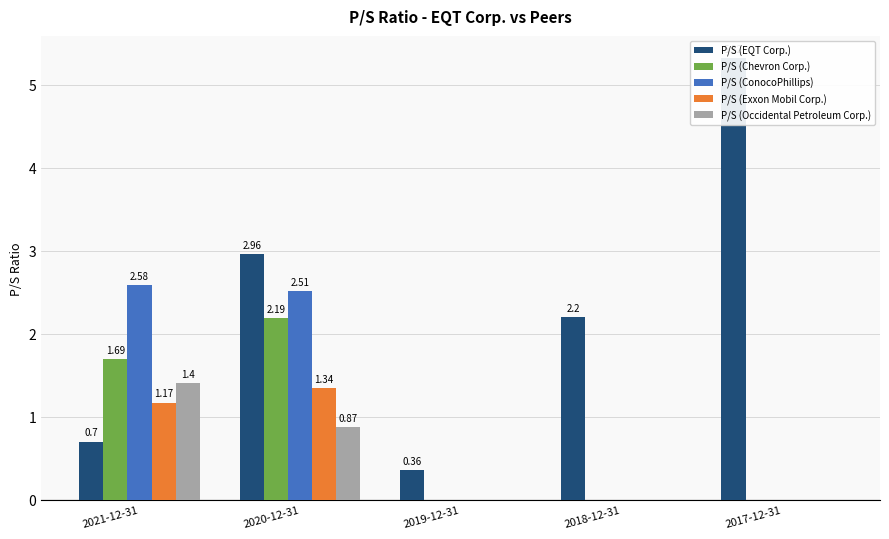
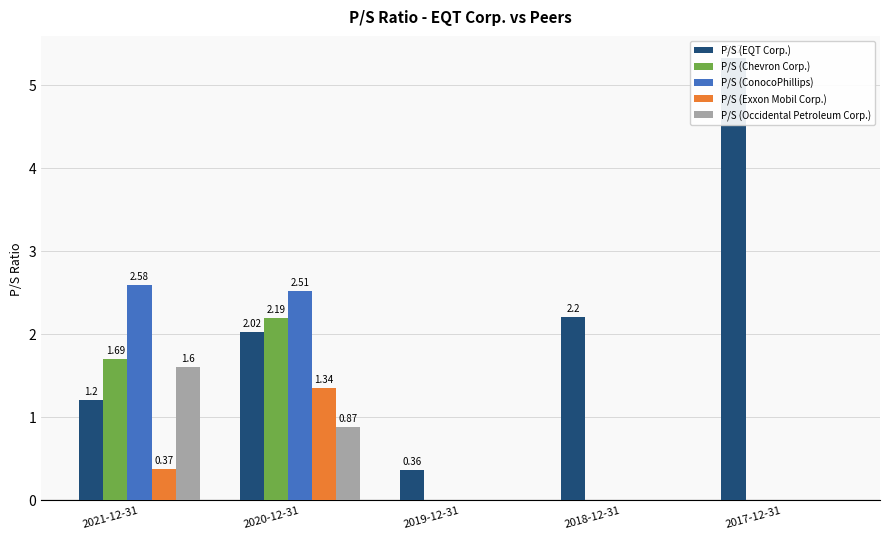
  {
    "P/S (EQT Corp.)": {
-     "2021-12-31": 0.7,
-     "2020-12-31": 2.96,
+     "2021-12-31": 1.2,
+     "2020-12-31": 2.02,
      "2019-12-31": 0.36,
      "2018-12-31": 2.2
    },
    "P/S (Chevron Corp.)": {
      "2021-12-31": 1.69,
      "2020-12-31": 2.19
    },
    "P/S (ConocoPhillips)": {
      "2021-12-31": 2.58,
      "2020-12-31": 2.51
    },
    "P/S (Exxon Mobil Corp.)": {
-     "2021-12-31": 1.17,
+     "2021-12-31": 0.37,
      "2020-12-31": 1.34
    },
    "P/S (Occidental Petroleum Corp.)": {
-     "2021-12-31": 1.4,
+     "2021-12-31": 1.6,
      "2020-12-31": 0.87
    }
  }
